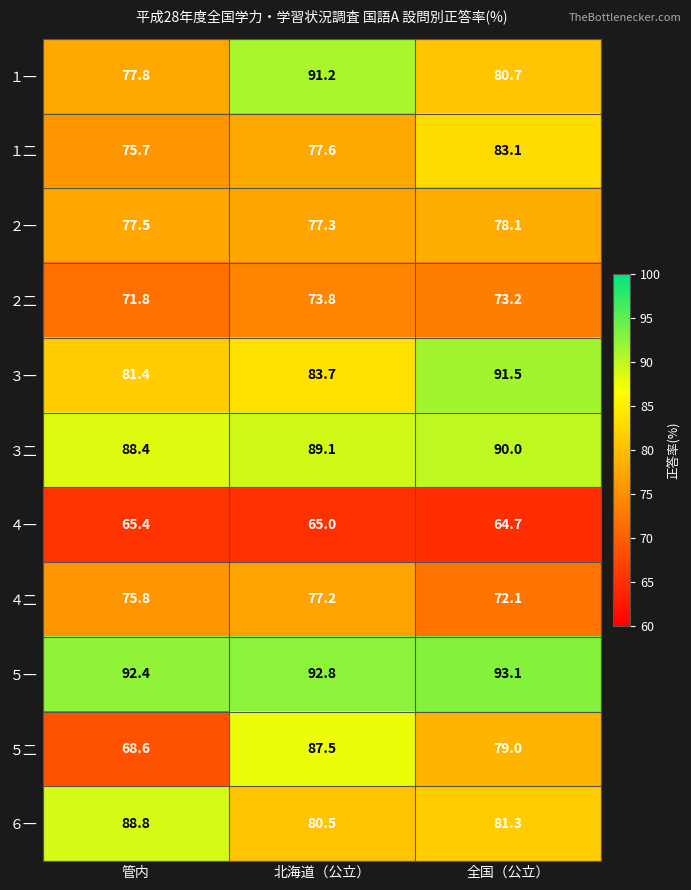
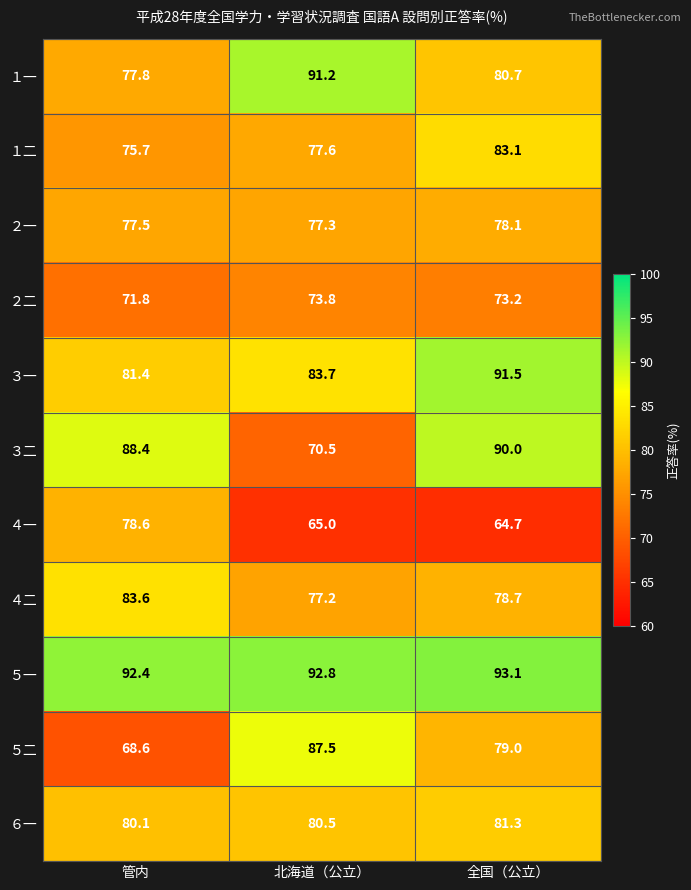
  {
    "１一": {
      "管内": 77.8,
      "北海道（公立）": 91.2,
      "全国（公立）": 80.7
    },
    "１二": {
      "管内": 75.7,
      "北海道（公立）": 77.6,
      "全国（公立）": 83.1
    },
    "２一": {
      "管内": 77.5,
      "北海道（公立）": 77.3,
      "全国（公立）": 78.1
    },
    "２二": {
      "管内": 71.8,
      "北海道（公立）": 73.8,
      "全国（公立）": 73.2
    },
    "３一": {
      "管内": 81.4,
      "北海道（公立）": 83.7,
      "全国（公立）": 91.5
    },
    "３二": {
      "管内": 88.4,
-     "北海道（公立）": 89.1,
+     "北海道（公立）": 70.5,
      "全国（公立）": 90.0
    },
    "４一": {
-     "管内": 65.4,
+     "管内": 78.6,
      "北海道（公立）": 65.0,
      "全国（公立）": 64.7
    },
    "４二": {
-     "管内": 75.8,
+     "管内": 83.6,
      "北海道（公立）": 77.2,
-     "全国（公立）": 72.1
+     "全国（公立）": 78.7
    },
    "５一": {
      "管内": 92.4,
      "北海道（公立）": 92.8,
      "全国（公立）": 93.1
    },
    "５二": {
      "管内": 68.6,
      "北海道（公立）": 87.5,
      "全国（公立）": 79.0
    },
    "６一": {
-     "管内": 88.8,
+     "管内": 80.1,
      "北海道（公立）": 80.5,
      "全国（公立）": 81.3
    }
  }
